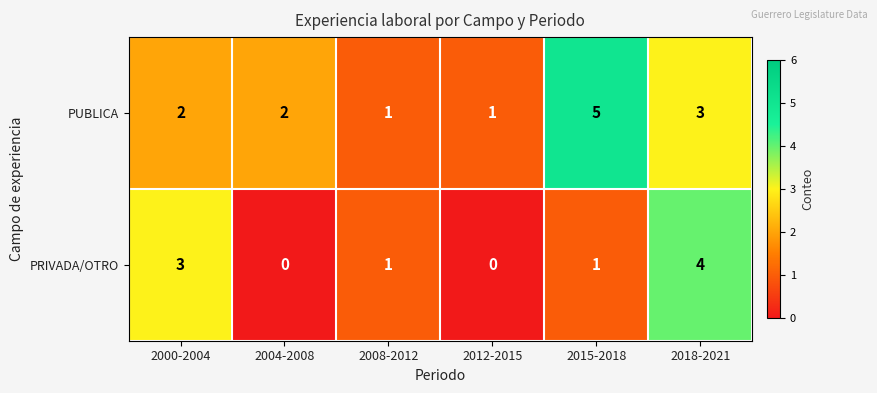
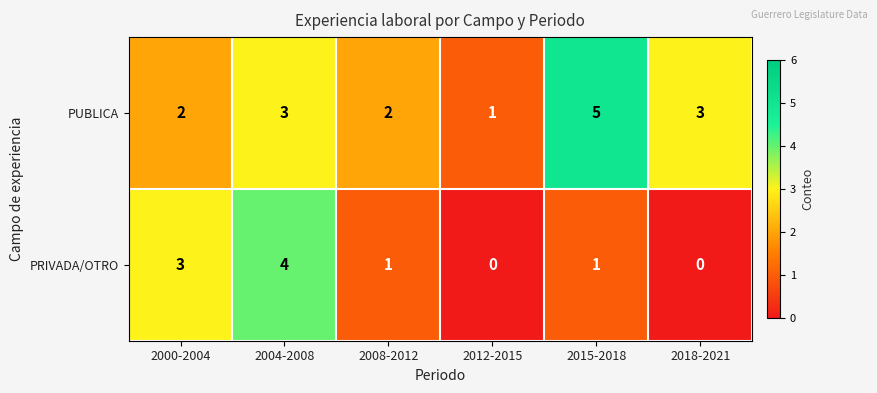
  {
    "PUBLICA": {
      "2000-2004": 2,
-     "2004-2008": 2,
-     "2008-2012": 1,
+     "2004-2008": 3,
+     "2008-2012": 2,
      "2012-2015": 1,
      "2015-2018": 5,
      "2018-2021": 3
    },
    "PRIVADA/OTRO": {
      "2000-2004": 3,
-     "2004-2008": 0,
+     "2004-2008": 4,
      "2008-2012": 1,
      "2012-2015": 0,
      "2015-2018": 1,
-     "2018-2021": 4
+     "2018-2021": 0
    }
  }
